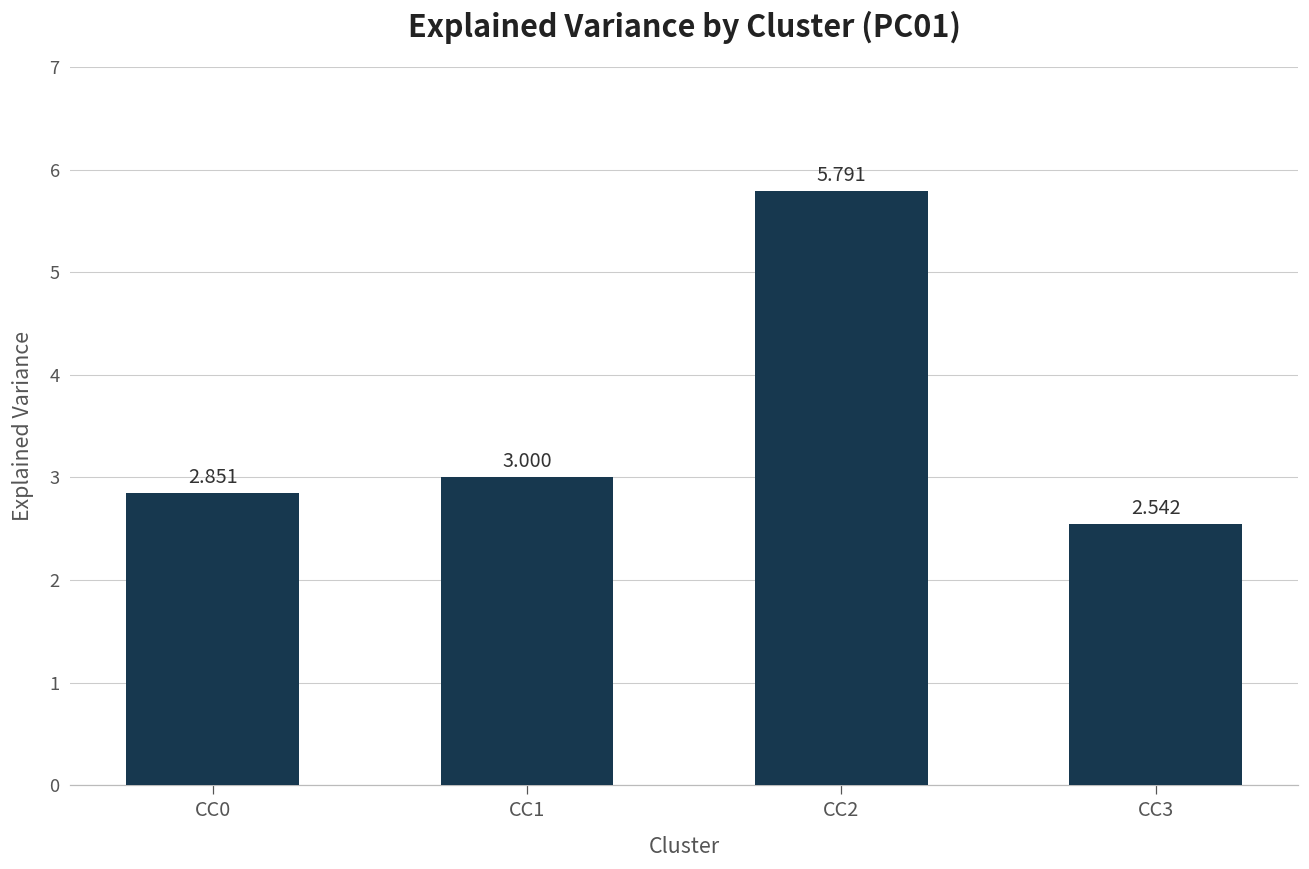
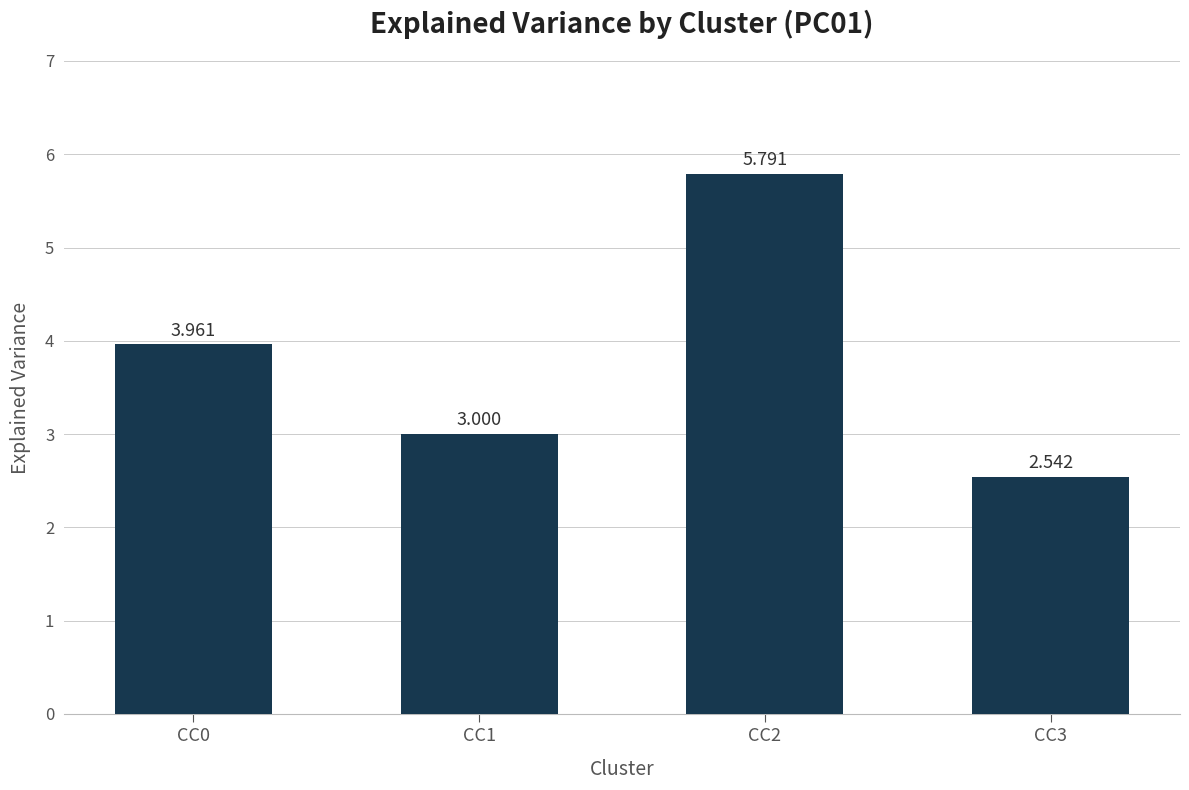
  {
-   "CC0": 2.851,
+   "CC0": 3.961,
    "CC1": 3.000,
    "CC2": 5.791,
    "CC3": 2.542
  }
